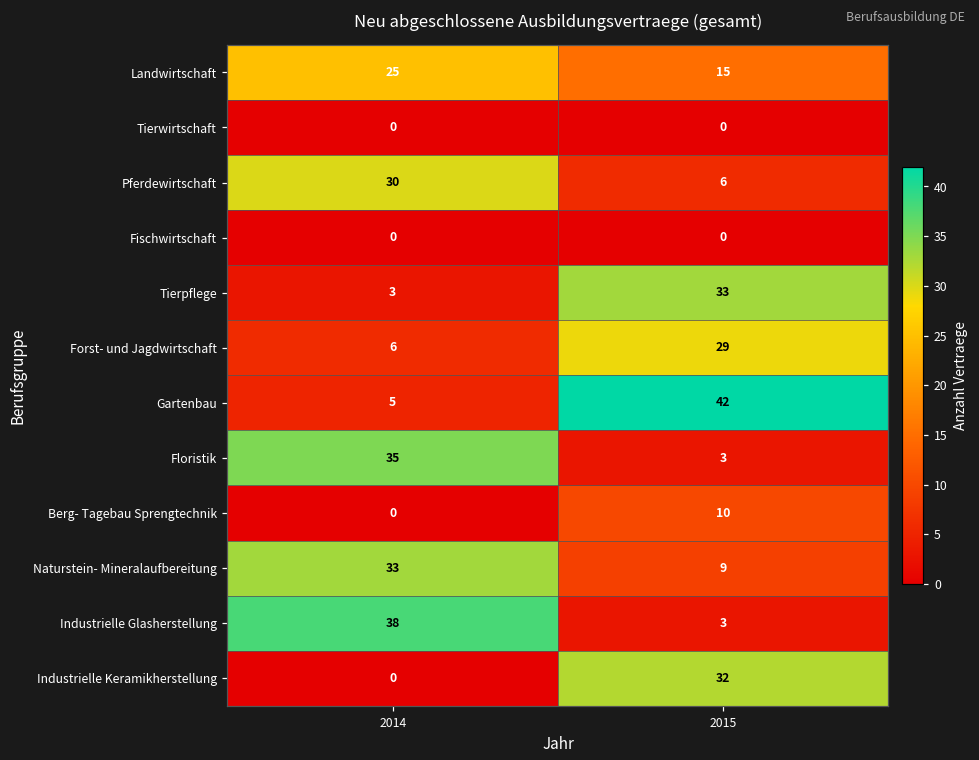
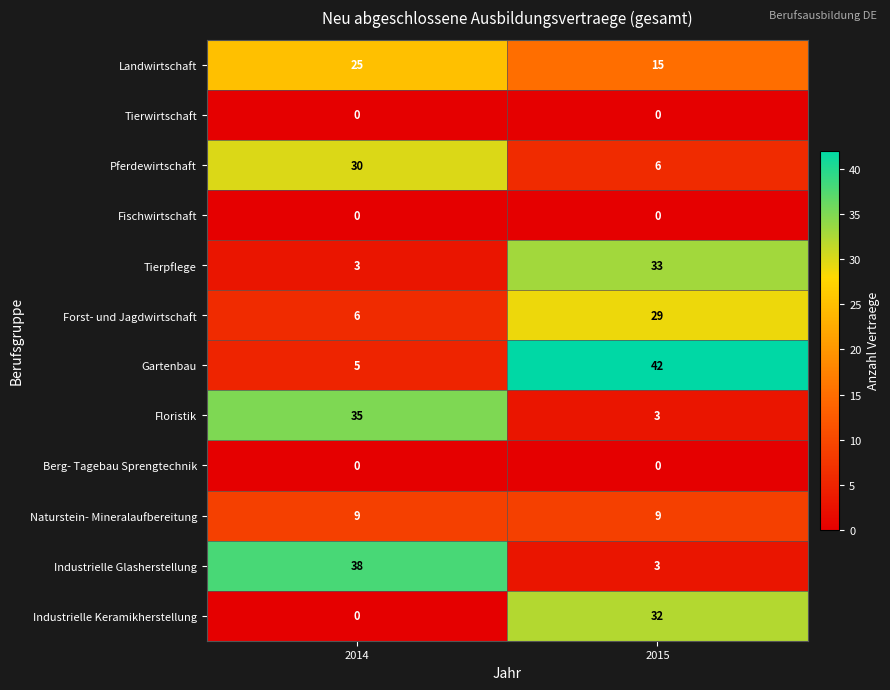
  {
    "Landwirtschaft": {
      "2014": 25,
      "2015": 15
    },
    "Tierwirtschaft": {
      "2014": 0,
      "2015": 0
    },
    "Pferdewirtschaft": {
      "2014": 30,
      "2015": 6
    },
    "Fischwirtschaft": {
      "2014": 0,
      "2015": 0
    },
    "Tierpflege": {
      "2014": 3,
      "2015": 33
    },
    "Forst- und Jagdwirtschaft": {
      "2014": 6,
      "2015": 29
    },
    "Gartenbau": {
      "2014": 5,
      "2015": 42
    },
    "Floristik": {
      "2014": 35,
      "2015": 3
    },
    "Berg- Tagebau Sprengtechnik": {
      "2014": 0,
-     "2015": 10
+     "2015": 0
    },
    "Naturstein- Mineralaufbereitung": {
-     "2014": 33,
+     "2014": 9,
      "2015": 9
    },
    "Industrielle Glasherstellung": {
      "2014": 38,
      "2015": 3
    },
    "Industrielle Keramikherstellung": {
      "2014": 0,
      "2015": 32
    }
  }
